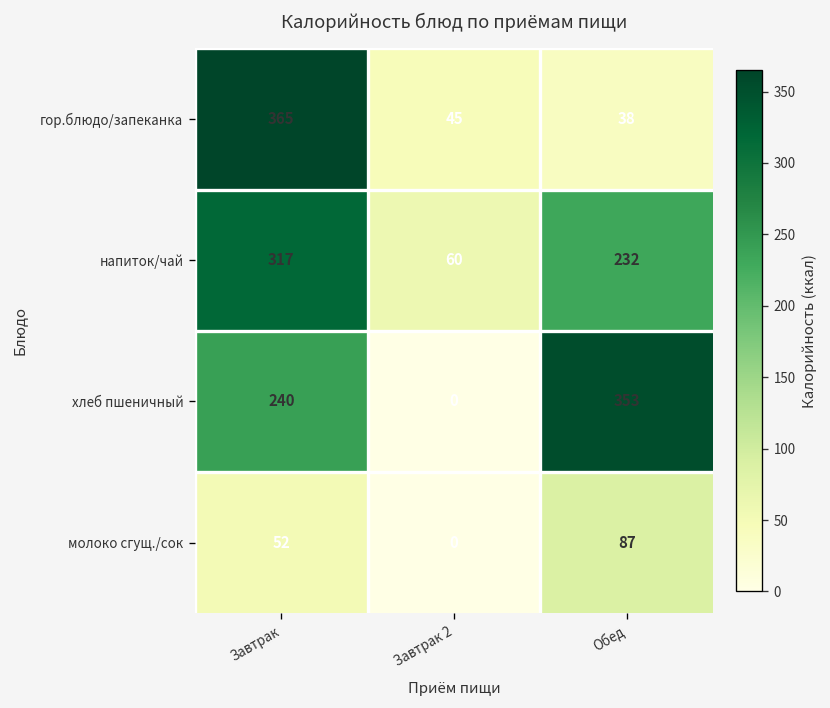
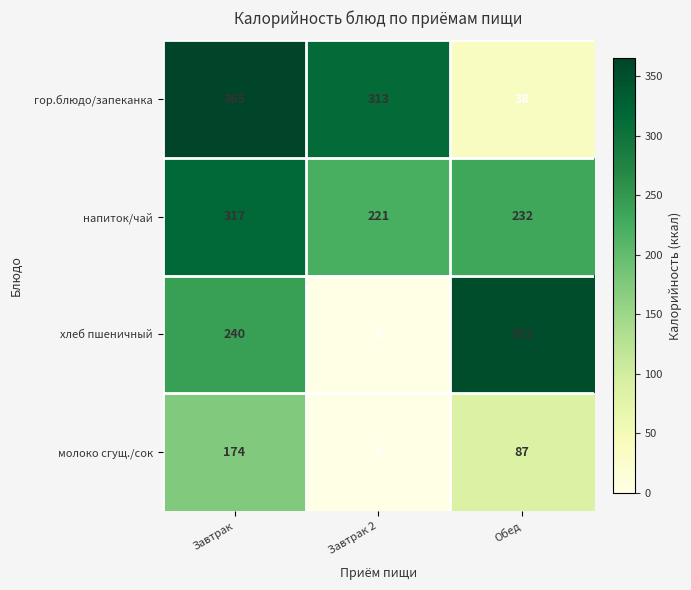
  {
    "гор.блюдо/запеканка": {
      "Завтрак": 365,
-     "Завтрак 2": 45,
+     "Завтрак 2": 313,
      "Обед": 38
    },
    "напиток/чай": {
      "Завтрак": 317,
-     "Завтрак 2": 60,
+     "Завтрак 2": 221,
      "Обед": 232
    },
    "хлеб пшеничный": {
      "Завтрак": 240,
      "Обед": 353
    },
    "молоко сгущ./сок": {
-     "Завтрак": 52,
+     "Завтрак": 174,
      "Обед": 87
    }
  }
